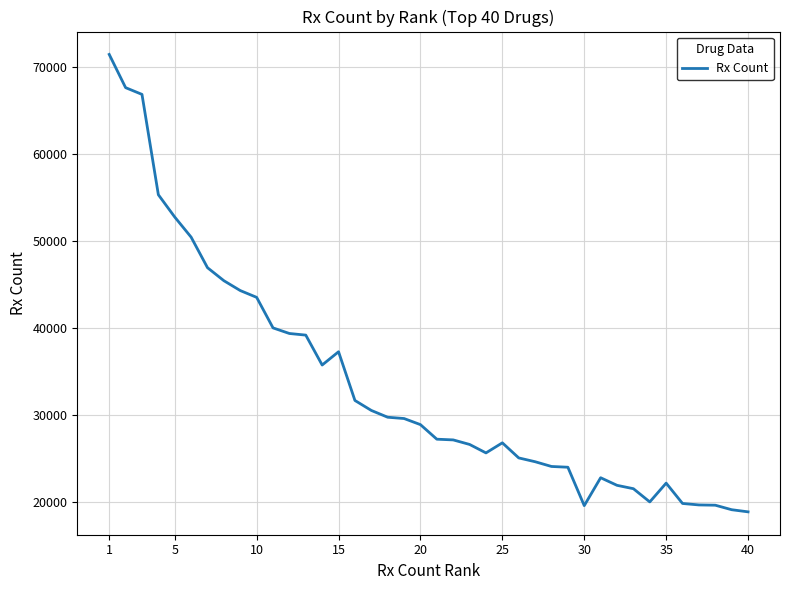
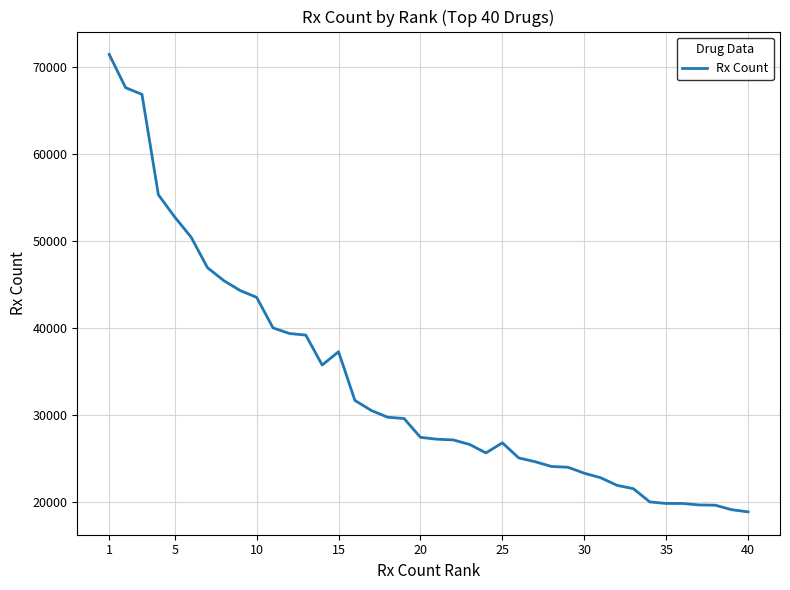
  {
    "1": 71000,
    "5": 53000,
    "10": 44000,
    "15": 37000,
-   "20": 29000,
+   "20": 27000,
    "25": 27000,
-   "30": 20000,
-   "35": 22000,
+   "30": 23000,
+   "35": 20000,
    "40": 19000
  }
